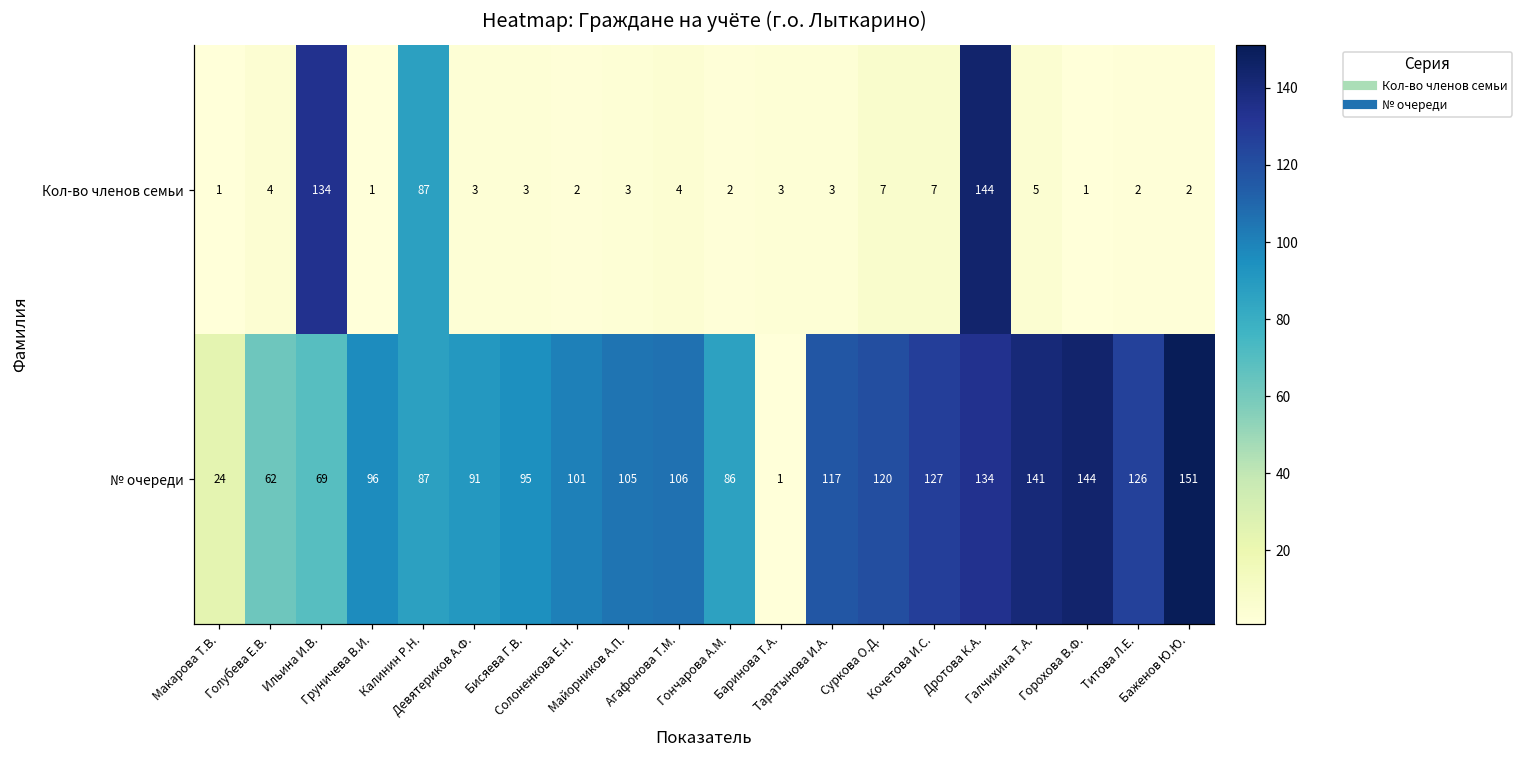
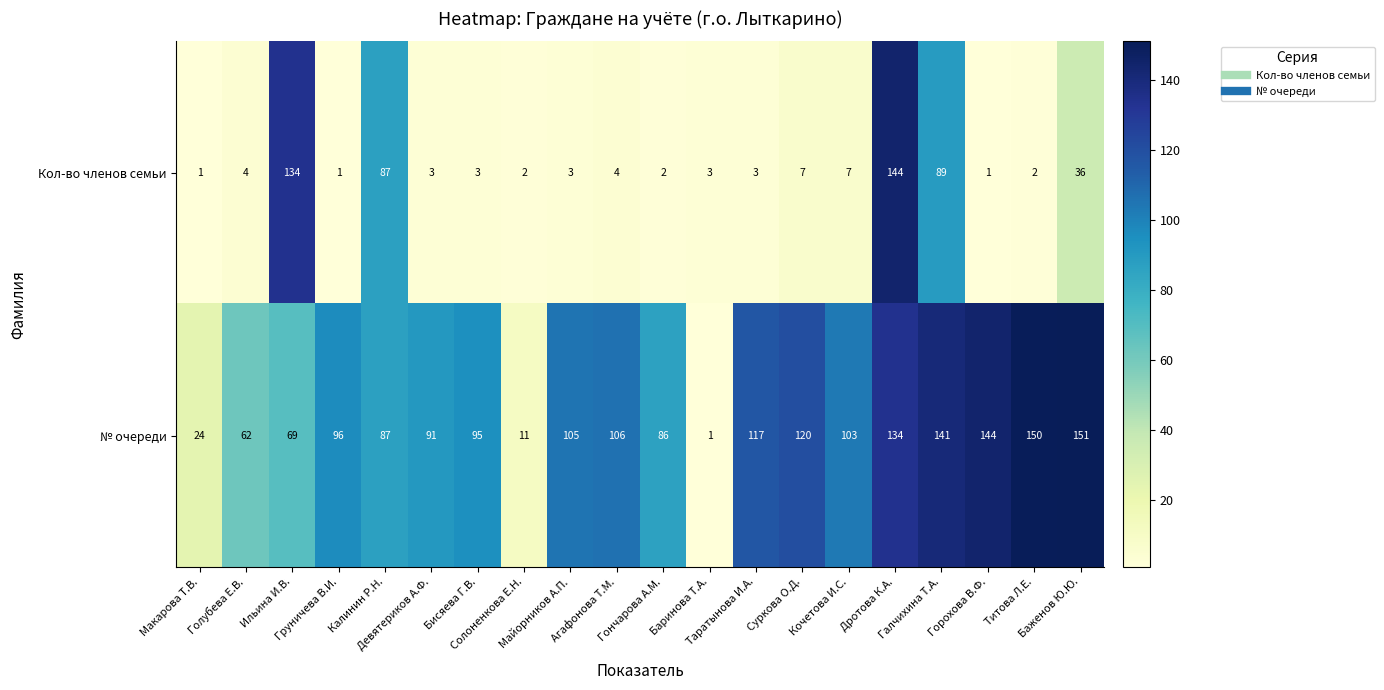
  {
    "Кол-во членов семьи": {
      "Макарова Т.В.": 1,
      "Голубева Е.В.": 4,
      "Ильина И.В.": 134,
      "Груничева В.И.": 1,
      "Калинин Р.Н.": 87,
      "Девятериков А.Ф.": 3,
      "Бисяева Г.В.": 3,
      "Солоненкова Е.Н.": 2,
      "Майорников А.П.": 3,
      "Агафонова Т.М.": 4,
      "Гончарова А.М.": 2,
      "Баринова Т.А.": 3,
      "Таратынова И.А.": 3,
      "Суркова О.Д.": 7,
      "Кочетова И.С.": 7,
      "Дротова К.А.": 144,
-     "Галчихина Т.А.": 5,
+     "Галчихина Т.А.": 89,
      "Горохова В.Ф.": 1,
      "Титова Л.Е.": 2,
-     "Баженов Ю.Ю.": 2
+     "Баженов Ю.Ю.": 36
    },
    "№ очереди": {
      "Макарова Т.В.": 24,
      "Голубева Е.В.": 62,
      "Ильина И.В.": 69,
      "Груничева В.И.": 96,
      "Калинин Р.Н.": 87,
      "Девятериков А.Ф.": 91,
      "Бисяева Г.В.": 95,
-     "Солоненкова Е.Н.": 101,
+     "Солоненкова Е.Н.": 11,
      "Майорников А.П.": 105,
      "Агафонова Т.М.": 106,
      "Гончарова А.М.": 86,
      "Баринова Т.А.": 1,
      "Таратынова И.А.": 117,
      "Суркова О.Д.": 120,
-     "Кочетова И.С.": 127,
+     "Кочетова И.С.": 103,
      "Дротова К.А.": 134,
      "Галчихина Т.А.": 141,
      "Горохова В.Ф.": 144,
-     "Титова Л.Е.": 126,
+     "Титова Л.Е.": 150,
      "Баженов Ю.Ю.": 151
    }
  }
